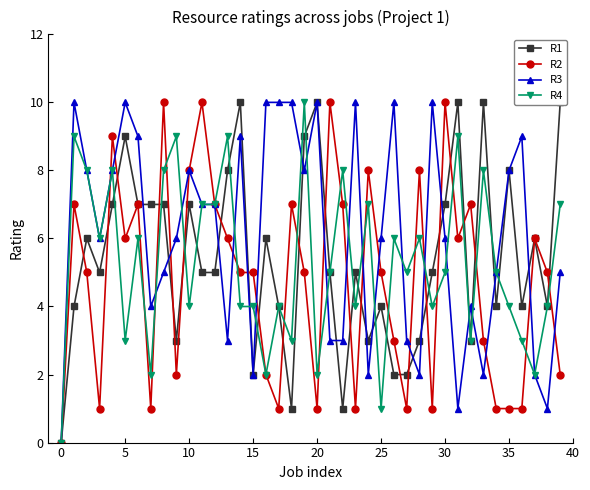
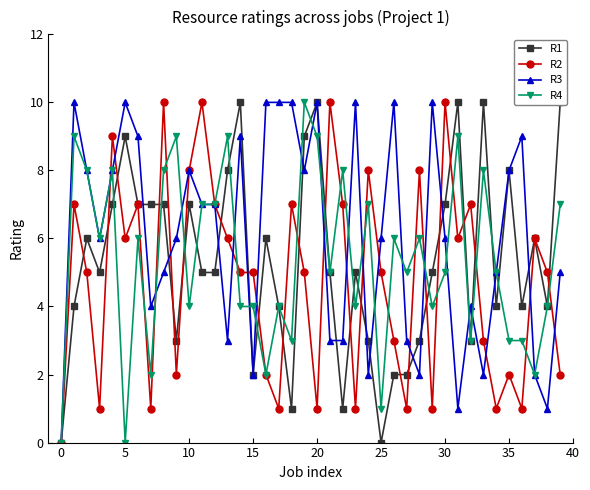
  {
    "R1": {
      "5": 9,
      "10": 7,
-     "25": 4,
+     "25": 0,
      "30": 7
    },
    "R2": {
      "5": 6,
      "15": 5,
      "20": 1,
      "25": 5,
      "30": 10,
-     "35": 1
+     "35": 2
    },
    "R3": {
      "5": 10,
      "25": 6,
      "30": 6
    },
    "R4": {
-     "5": 3,
+     "5": 0,
      "10": 4,
      "15": 4,
-     "20": 2,
+     "20": 9,
      "25": 1,
      "30": 5,
-     "35": 4
+     "35": 3
    }
  }
